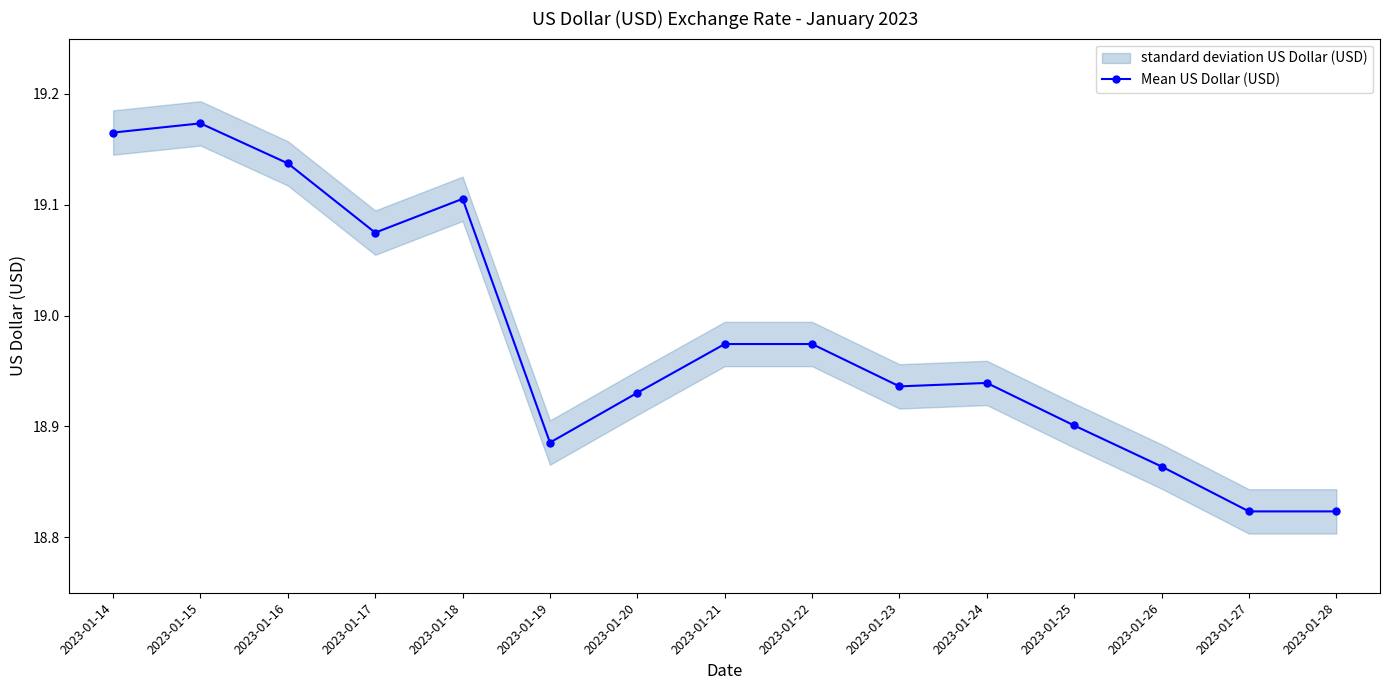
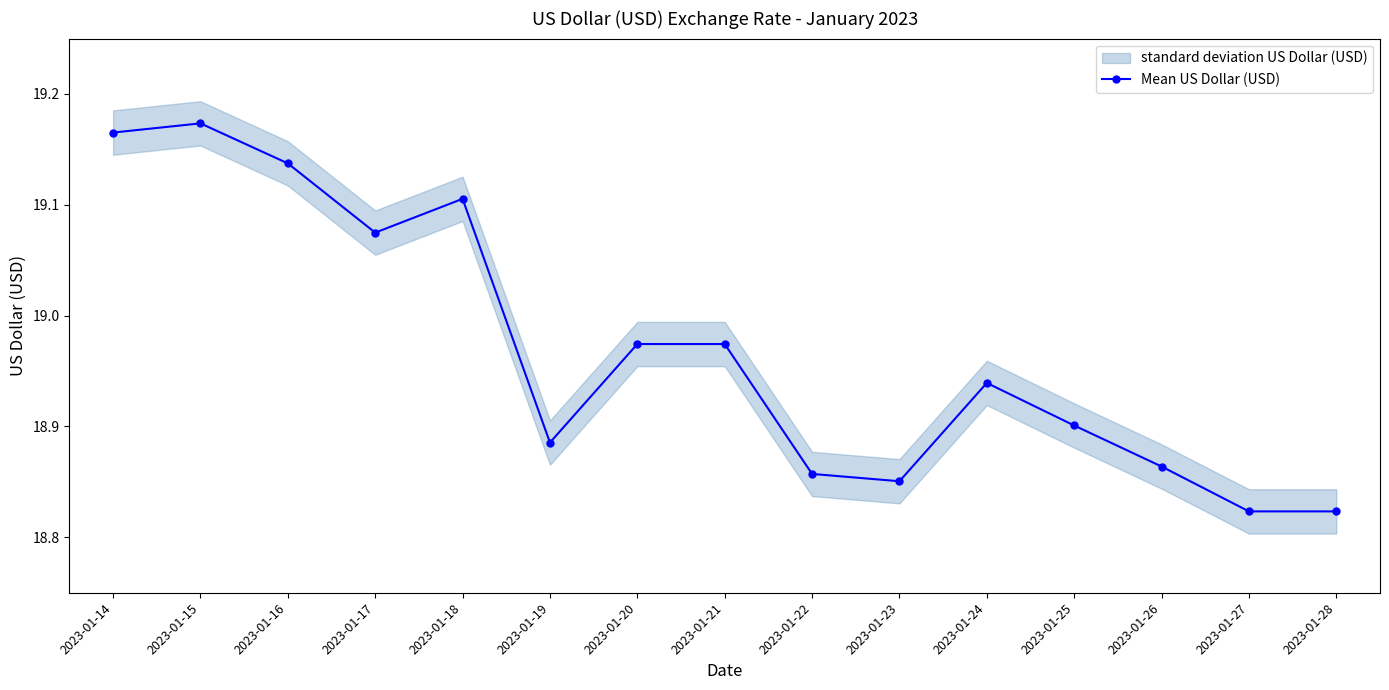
  {
    "Mean US Dollar (USD)": {
      "2023-01-14": 19.165,
      "2023-01-15": 19.174,
      "2023-01-16": 19.137,
      "2023-01-17": 19.075,
      "2023-01-18": 19.105,
      "2023-01-19": 18.886,
-     "2023-01-20": 18.930,
+     "2023-01-20": 18.974,
      "2023-01-21": 18.974,
-     "2023-01-22": 18.974,
-     "2023-01-23": 18.936,
+     "2023-01-22": 18.857,
+     "2023-01-23": 18.851,
      "2023-01-24": 18.939,
      "2023-01-25": 18.901,
      "2023-01-26": 18.864,
      "2023-01-27": 18.823,
      "2023-01-28": 18.823
    }
  }
